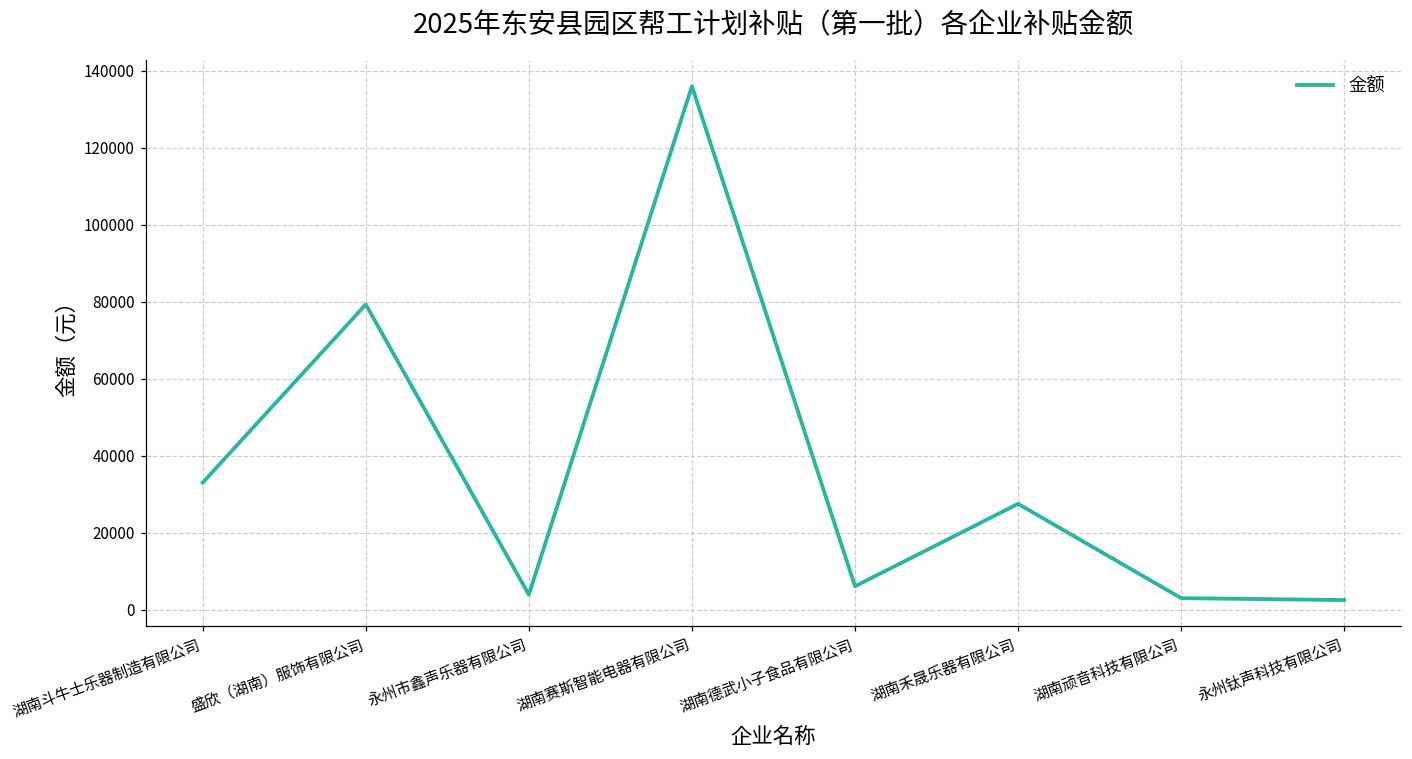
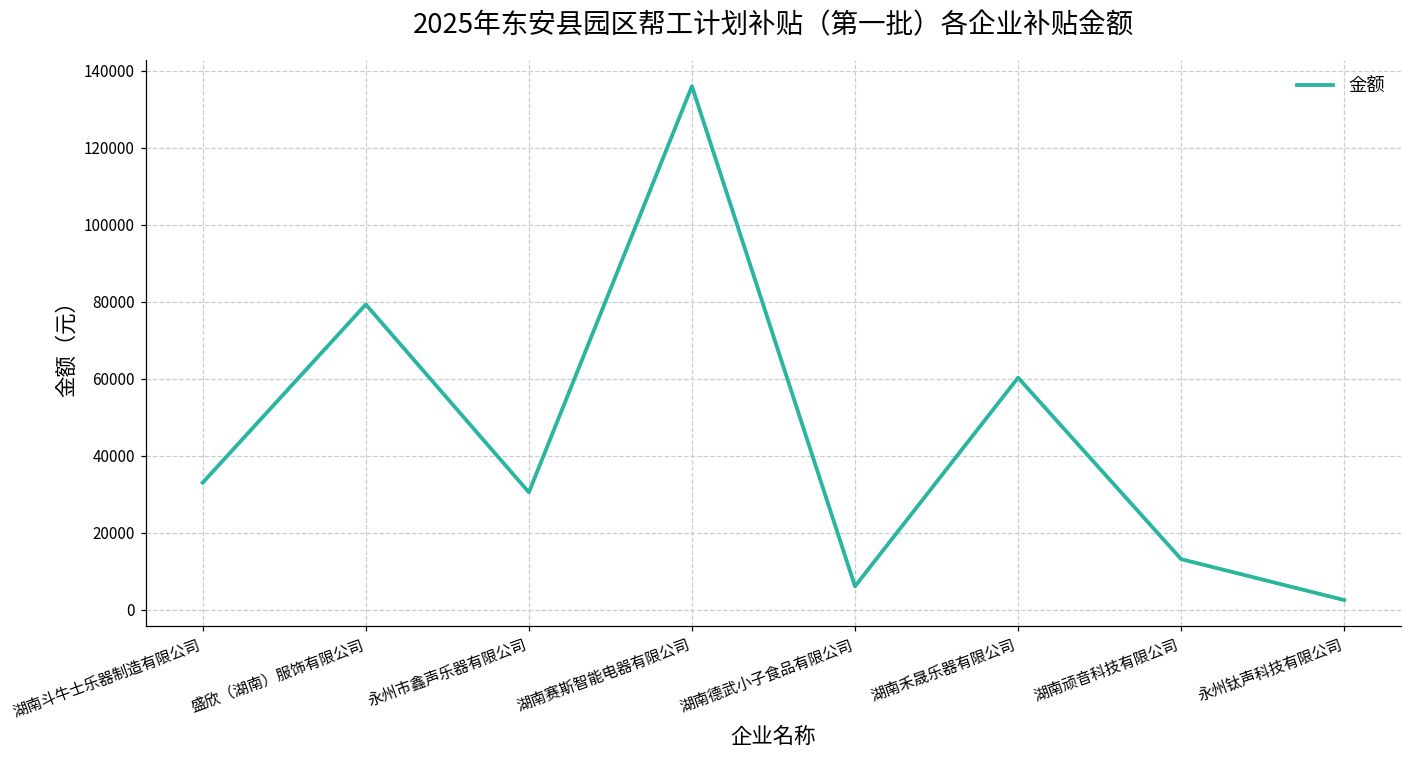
  {
    "湖南斗牛士乐器制造有限公司": 33000,
    "盛欣（湖南）服饰有限公司": 79000,
-   "永州市鑫声乐器有限公司": 4000,
+   "永州市鑫声乐器有限公司": 31000,
    "湖南赛斯智能电器有限公司": 136000,
    "湖南德武小子食品有限公司": 6000,
-   "湖南禾晟乐器有限公司": 28000,
-   "湖南顽音科技有限公司": 3000,
+   "湖南禾晟乐器有限公司": 60000,
+   "湖南顽音科技有限公司": 13000,
    "永州钛声科技有限公司": 3000
  }
